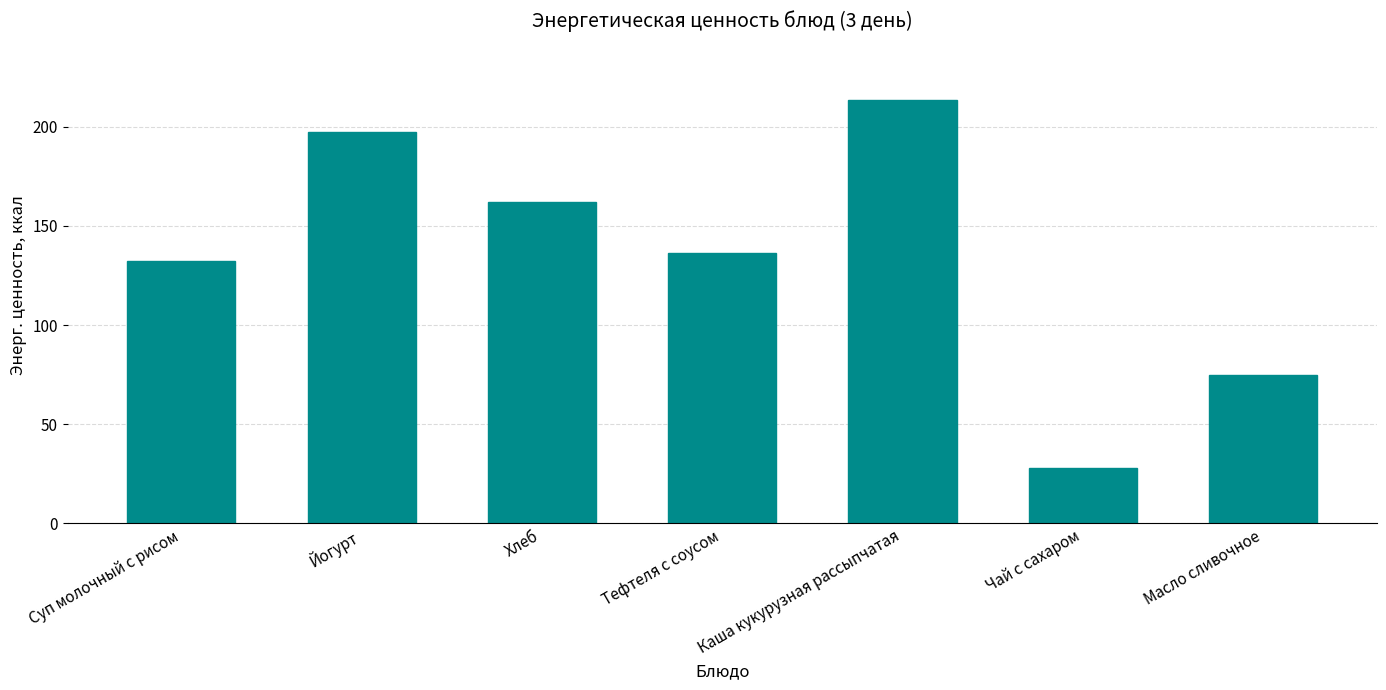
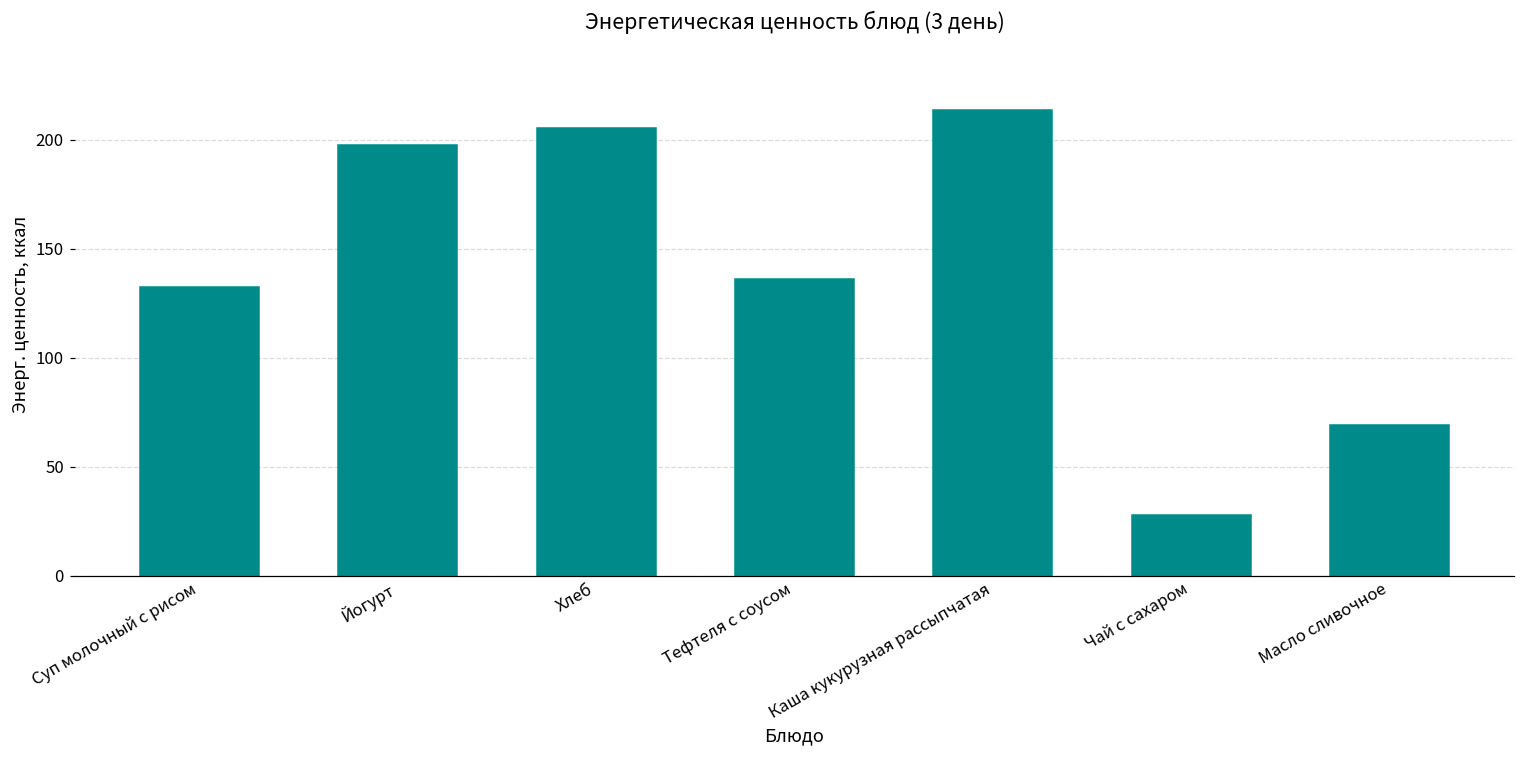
  {
    "Суп молочный с рисом": 132,
    "Йогурт": 197,
-   "Хлеб": 162,
+   "Хлеб": 205,
    "Тефтеля с соусом": 136,
    "Каша кукурузная рассыпчатая": 214,
    "Чай с сахаром": 28,
-   "Масло сливочное": 75
+   "Масло сливочное": 69
  }
